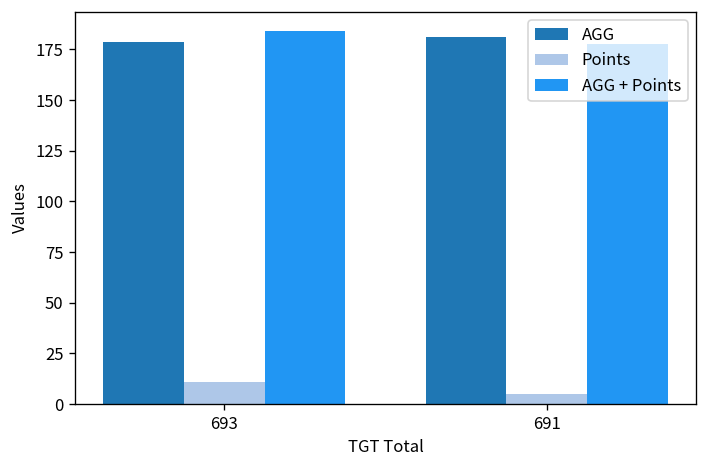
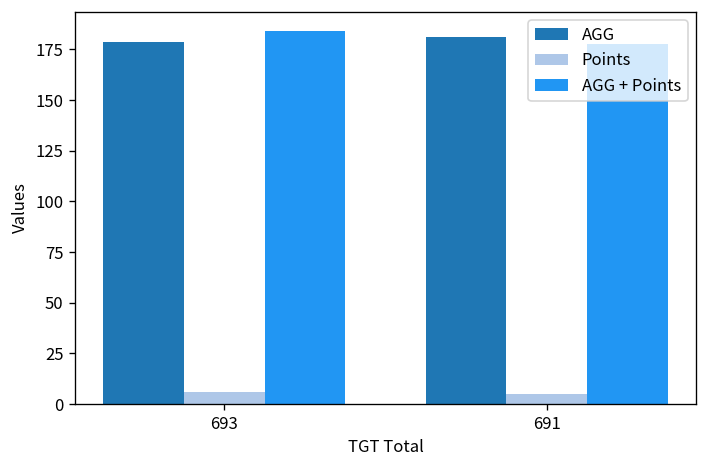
  {
    "AGG": {
      "693": 178,
      "691": 181
    },
    "Points": {
-     "693": 11,
+     "693": 6,
      "691": 5
    },
    "AGG + Points": {
      "693": 184
    }
  }
